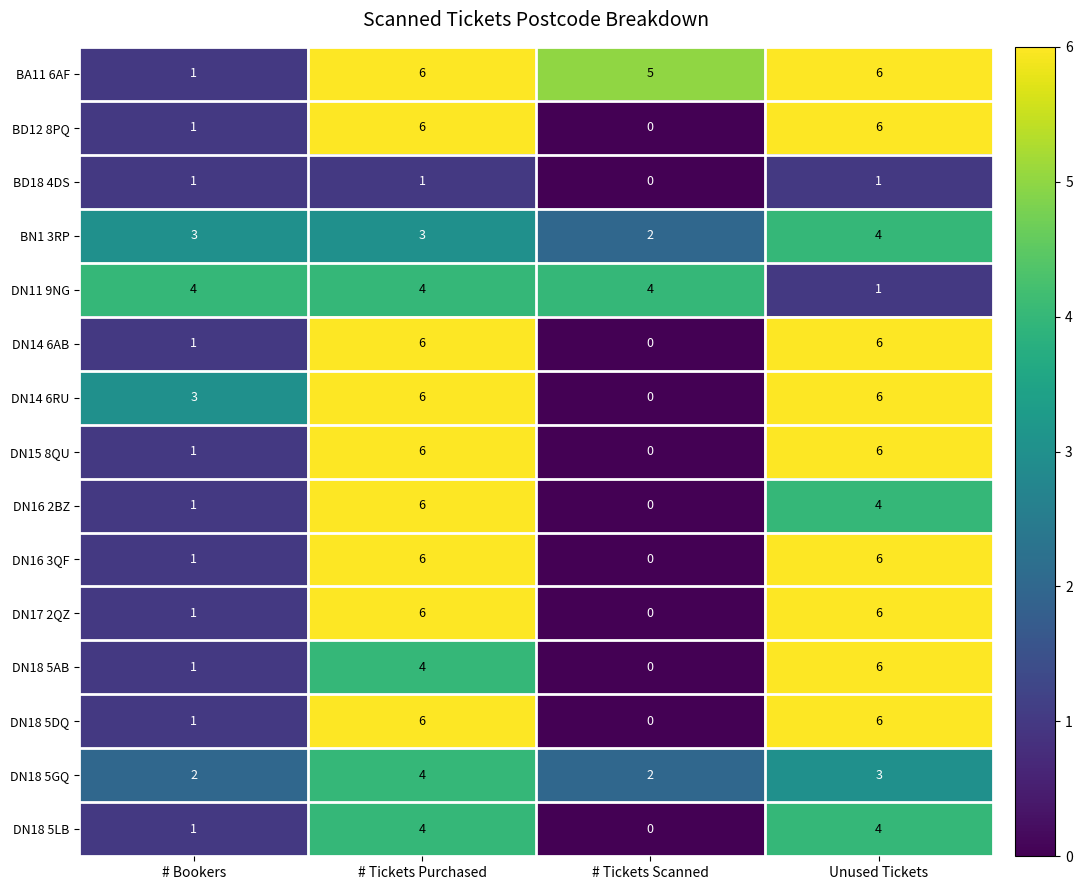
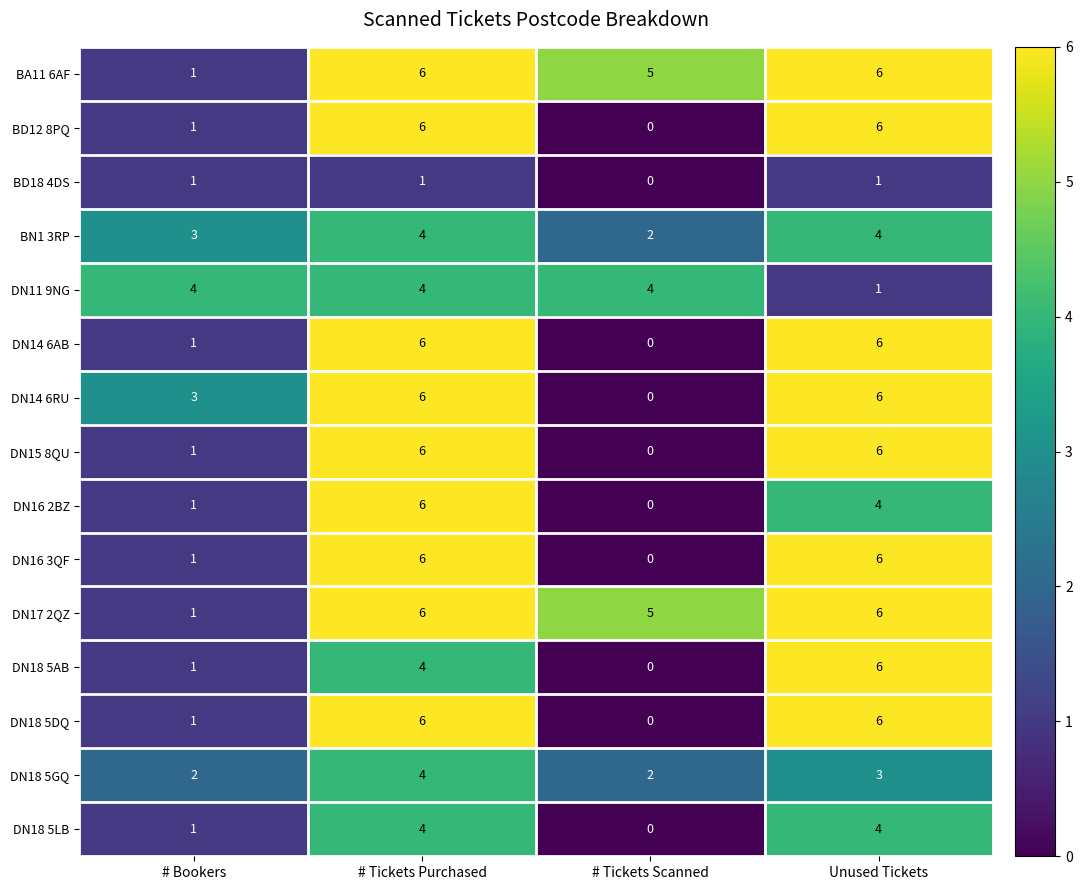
  {
    "BA11 6AF": {
      "# Bookers": 1,
      "# Tickets Purchased": 6,
      "# Tickets Scanned": 5,
      "Unused Tickets": 6
    },
    "BD12 8PQ": {
      "# Bookers": 1,
      "# Tickets Purchased": 6,
      "# Tickets Scanned": 0,
      "Unused Tickets": 6
    },
    "BD18 4DS": {
      "# Bookers": 1,
      "# Tickets Purchased": 1,
      "# Tickets Scanned": 0,
      "Unused Tickets": 1
    },
    "BN1 3RP": {
      "# Bookers": 3,
-     "# Tickets Purchased": 3,
+     "# Tickets Purchased": 4,
      "# Tickets Scanned": 2,
      "Unused Tickets": 4
    },
    "DN11 9NG": {
      "# Bookers": 4,
      "# Tickets Purchased": 4,
      "# Tickets Scanned": 4,
      "Unused Tickets": 1
    },
    "DN14 6AB": {
      "# Bookers": 1,
      "# Tickets Purchased": 6,
      "# Tickets Scanned": 0,
      "Unused Tickets": 6
    },
    "DN14 6RU": {
      "# Bookers": 3,
      "# Tickets Purchased": 6,
      "# Tickets Scanned": 0,
      "Unused Tickets": 6
    },
    "DN15 8QU": {
      "# Bookers": 1,
      "# Tickets Purchased": 6,
      "# Tickets Scanned": 0,
      "Unused Tickets": 6
    },
    "DN16 2BZ": {
      "# Bookers": 1,
      "# Tickets Purchased": 6,
      "# Tickets Scanned": 0,
      "Unused Tickets": 4
    },
    "DN16 3QF": {
      "# Bookers": 1,
      "# Tickets Purchased": 6,
      "# Tickets Scanned": 0,
      "Unused Tickets": 6
    },
    "DN17 2QZ": {
      "# Bookers": 1,
      "# Tickets Purchased": 6,
-     "# Tickets Scanned": 0,
+     "# Tickets Scanned": 5,
      "Unused Tickets": 6
    },
    "DN18 5AB": {
      "# Bookers": 1,
      "# Tickets Purchased": 4,
      "# Tickets Scanned": 0,
      "Unused Tickets": 6
    },
    "DN18 5DQ": {
      "# Bookers": 1,
      "# Tickets Purchased": 6,
      "# Tickets Scanned": 0,
      "Unused Tickets": 6
    },
    "DN18 5GQ": {
      "# Bookers": 2,
      "# Tickets Purchased": 4,
      "# Tickets Scanned": 2,
      "Unused Tickets": 3
    },
    "DN18 5LB": {
      "# Bookers": 1,
      "# Tickets Purchased": 4,
      "# Tickets Scanned": 0,
      "Unused Tickets": 4
    }
  }
